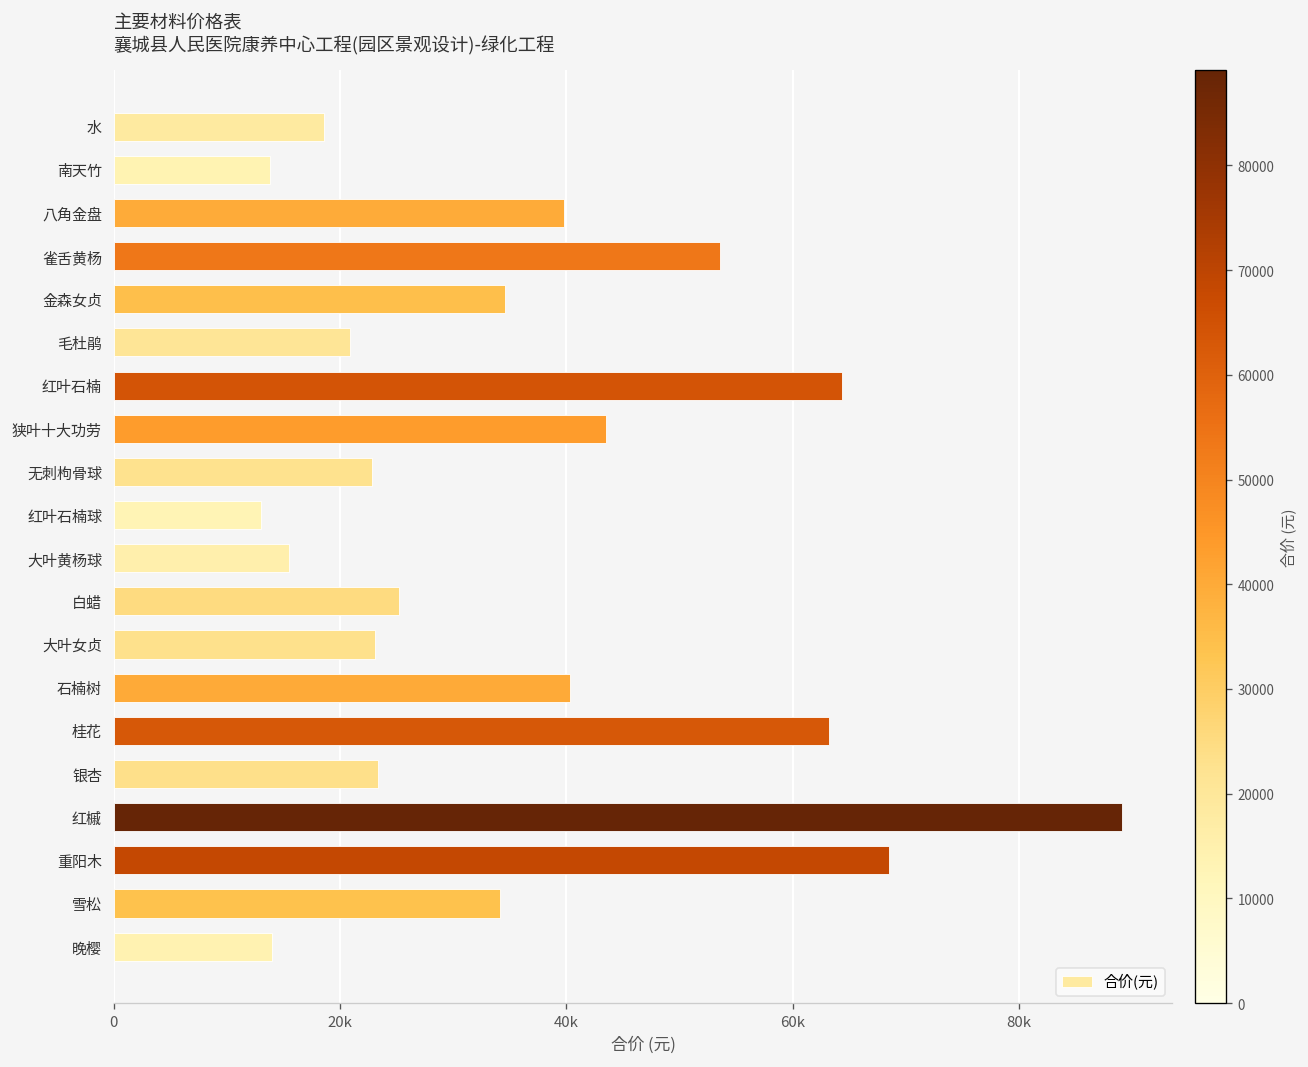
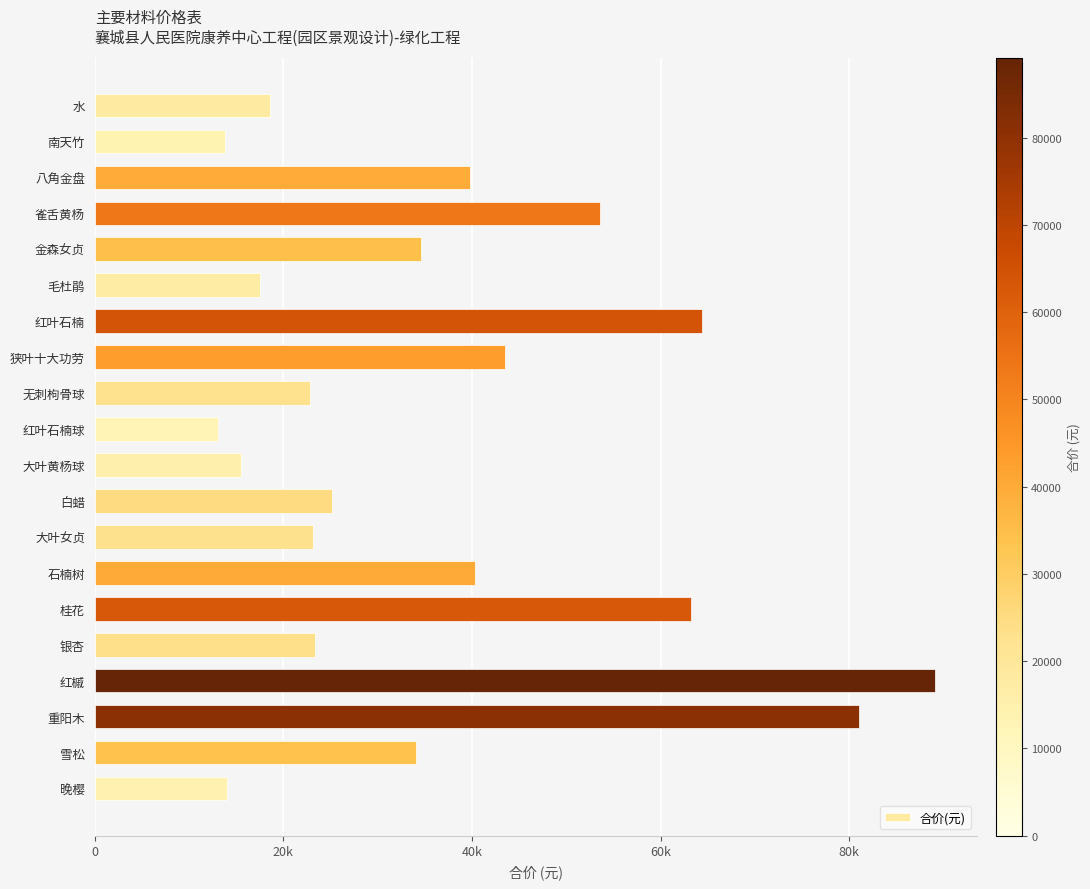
  {
    "水": 19000,
    "南天竹": 14000,
    "八角金盘": 40000,
    "雀舌黄杨": 54000,
    "金森女贞": 35000,
-   "毛杜鹃": 21000,
+   "毛杜鹃": 17000,
    "红叶石楠": 64000,
    "狭叶十大功劳": 44000,
    "无刺枸骨球": 23000,
    "红叶石楠球": 13000,
    "大叶黄杨球": 15000,
    "白蜡": 25000,
    "大叶女贞": 23000,
    "石楠树": 40000,
    "桂花": 63000,
    "银杏": 23000,
    "红槭": 89000,
-   "重阳木": 69000,
+   "重阳木": 81000,
    "雪松": 34000,
    "晚樱": 14000
  }
